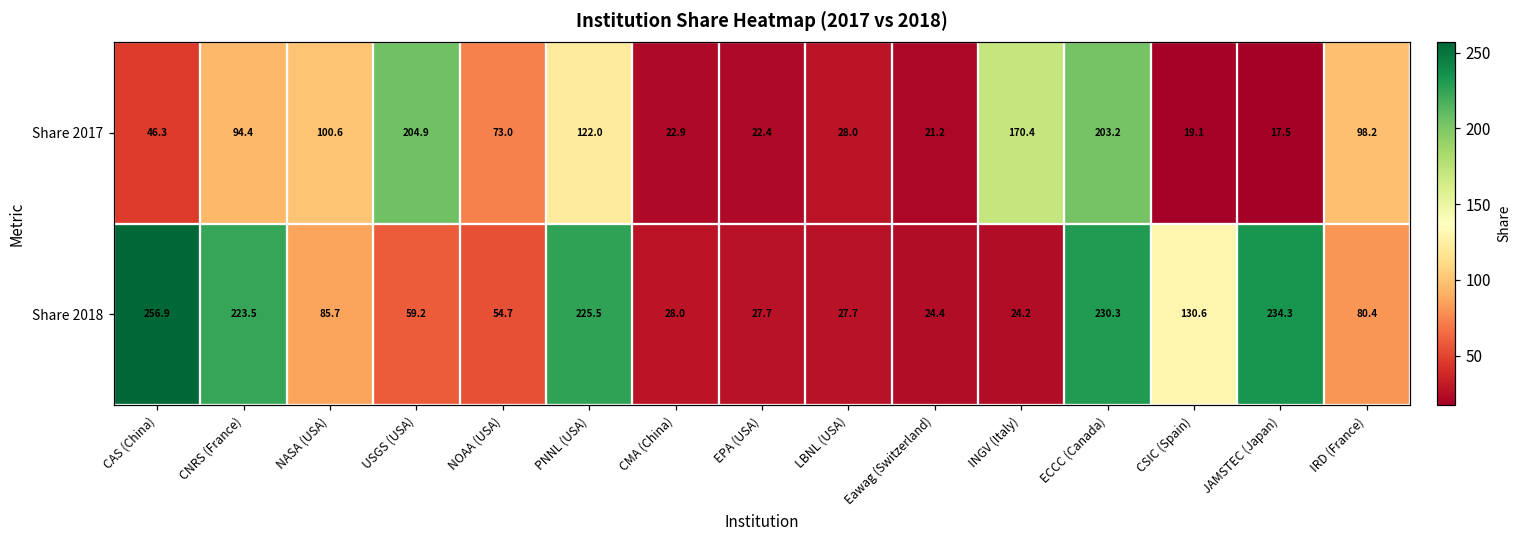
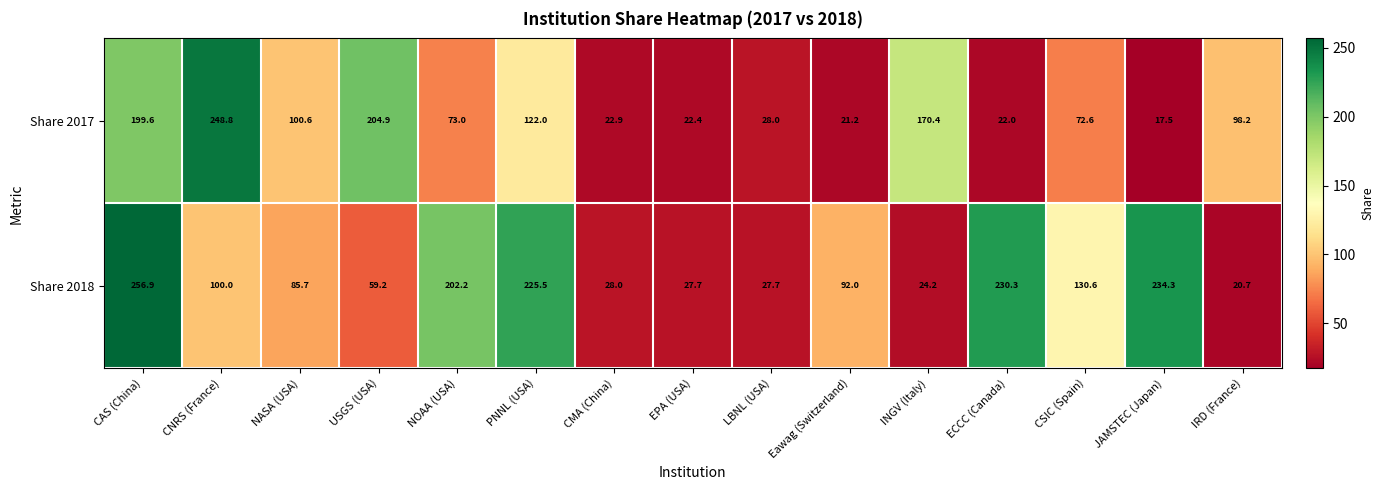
  {
    "Share 2017": {
-     "CAS (China)": 46.3,
-     "CNRS (France)": 94.4,
+     "CAS (China)": 199.6,
+     "CNRS (France)": 248.8,
      "NASA (USA)": 100.6,
      "USGS (USA)": 204.9,
      "NOAA (USA)": 73.0,
      "PNNL (USA)": 122.0,
      "CMA (China)": 22.9,
      "EPA (USA)": 22.4,
      "LBNL (USA)": 28.0,
      "Eawag (Switzerland)": 21.2,
      "INGV (Italy)": 170.4,
-     "ECCC (Canada)": 203.2,
-     "CSIC (Spain)": 19.1,
+     "ECCC (Canada)": 22.0,
+     "CSIC (Spain)": 72.6,
      "JAMSTEC (Japan)": 17.5,
      "IRD (France)": 98.2
    },
    "Share 2018": {
      "CAS (China)": 256.9,
-     "CNRS (France)": 223.5,
+     "CNRS (France)": 100.0,
      "NASA (USA)": 85.7,
      "USGS (USA)": 59.2,
-     "NOAA (USA)": 54.7,
+     "NOAA (USA)": 202.2,
      "PNNL (USA)": 225.5,
      "CMA (China)": 28.0,
      "EPA (USA)": 27.7,
      "LBNL (USA)": 27.7,
-     "Eawag (Switzerland)": 24.4,
+     "Eawag (Switzerland)": 92.0,
      "INGV (Italy)": 24.2,
      "ECCC (Canada)": 230.3,
      "CSIC (Spain)": 130.6,
      "JAMSTEC (Japan)": 234.3,
-     "IRD (France)": 80.4
+     "IRD (France)": 20.7
    }
  }
